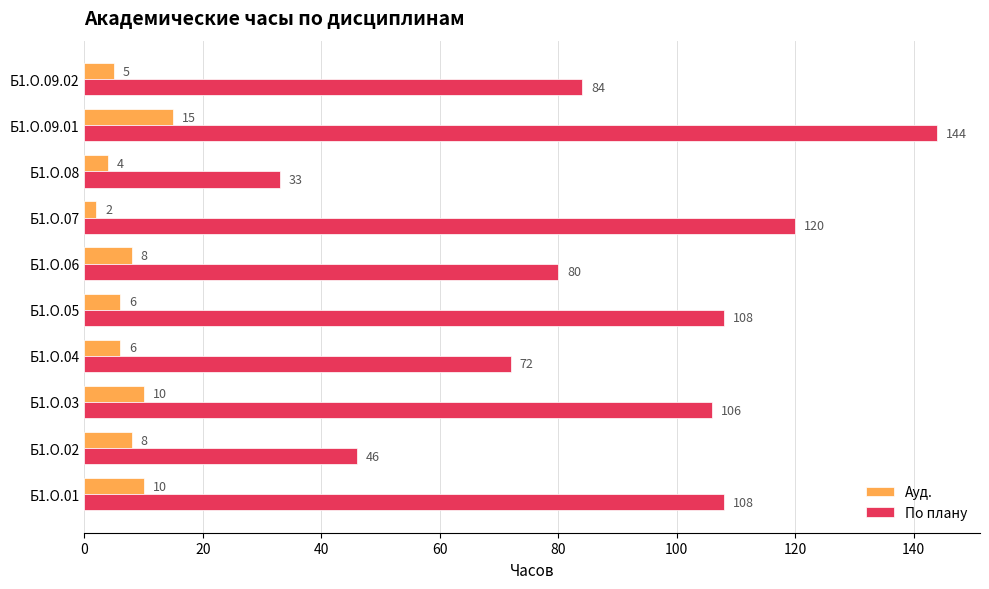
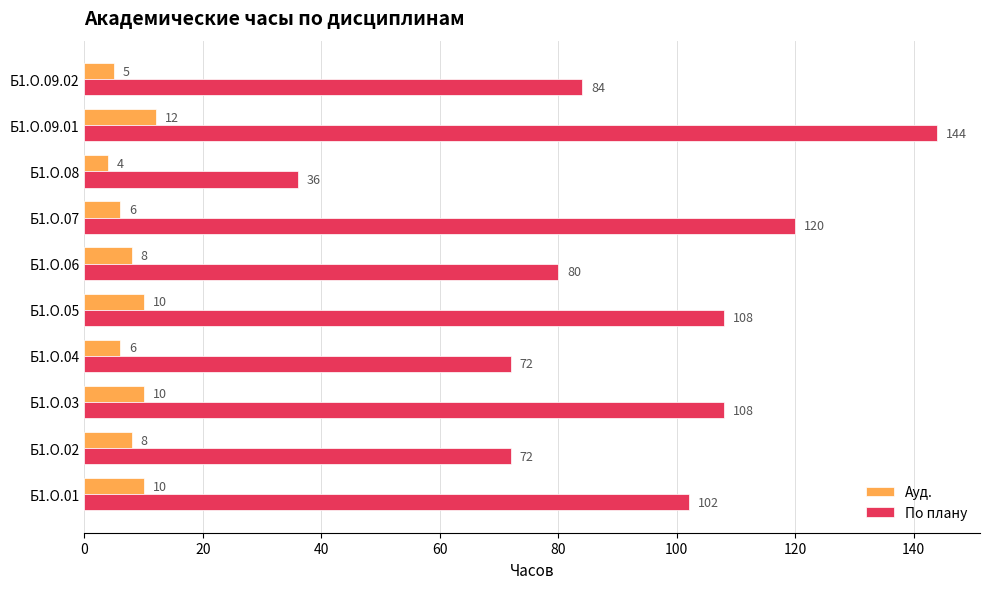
  {
    "Ауд.": {
      "Б1.О.09.02": 5,
-     "Б1.О.09.01": 15,
+     "Б1.О.09.01": 12,
      "Б1.О.08": 4,
-     "Б1.О.07": 2,
+     "Б1.О.07": 6,
      "Б1.О.06": 8,
-     "Б1.О.05": 6,
+     "Б1.О.05": 10,
      "Б1.О.04": 6,
      "Б1.О.03": 10,
      "Б1.О.02": 8,
      "Б1.О.01": 10
    },
    "По плану": {
      "Б1.О.09.02": 84,
      "Б1.О.09.01": 144,
-     "Б1.О.08": 33,
+     "Б1.О.08": 36,
      "Б1.О.07": 120,
      "Б1.О.06": 80,
      "Б1.О.05": 108,
      "Б1.О.04": 72,
-     "Б1.О.03": 106,
-     "Б1.О.02": 46,
-     "Б1.О.01": 108
+     "Б1.О.03": 108,
+     "Б1.О.02": 72,
+     "Б1.О.01": 102
    }
  }
